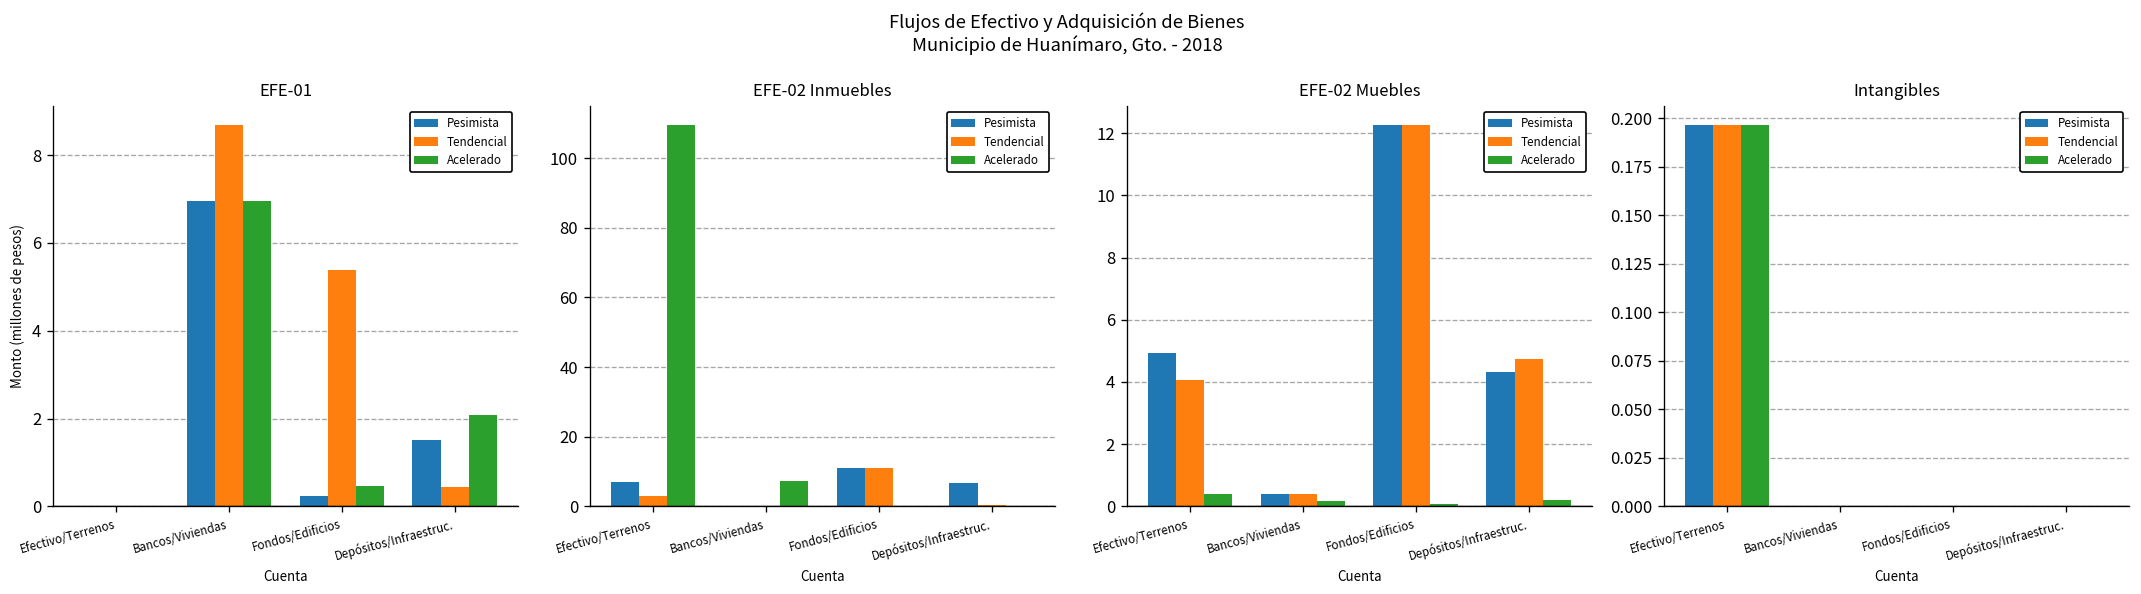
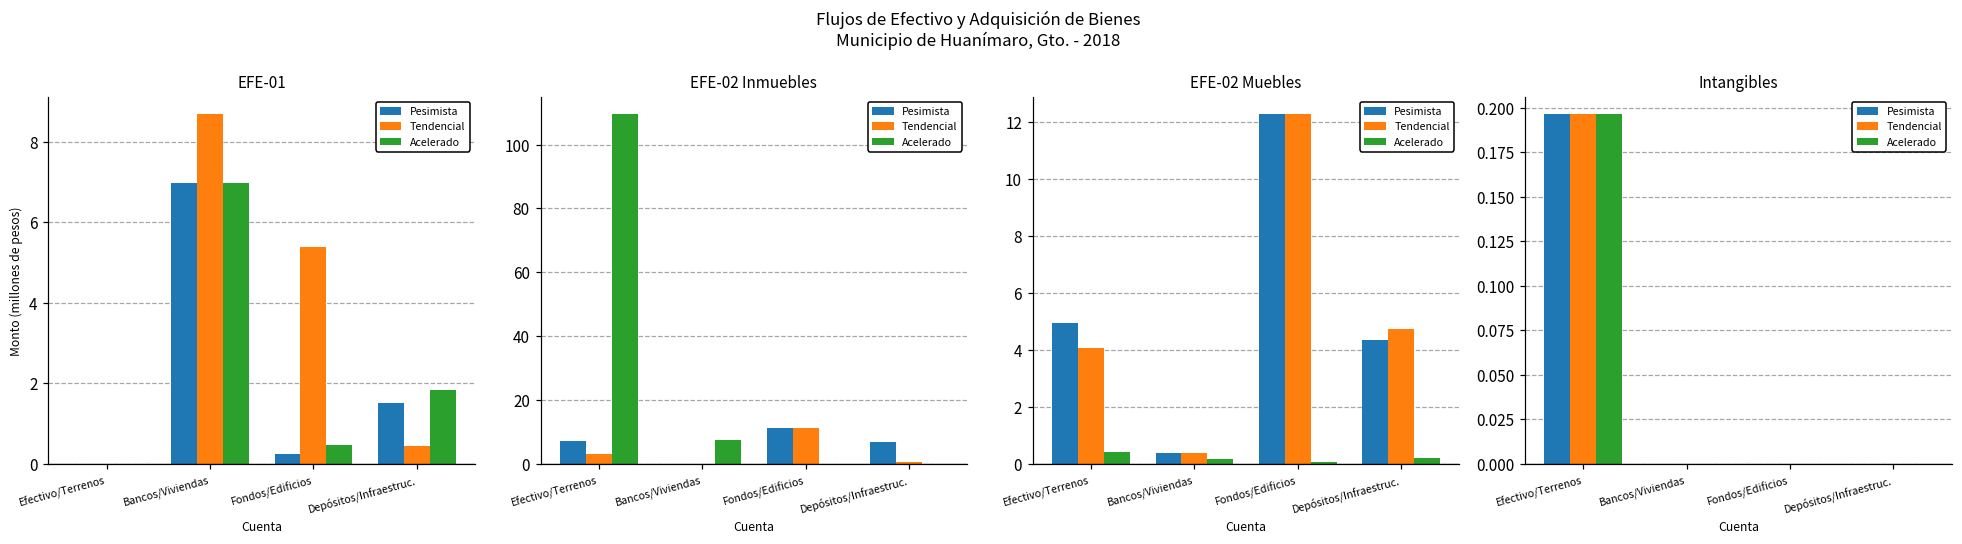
  {
    "EFE-01": {
      "Pesimista": {
        "Efectivo/Terrenos": 0.0,
        "Bancos/Viviendas": 7.0,
        "Fondos/Edificios": 0.2,
        "Depósitos/Infraestruc.": 1.5
      },
      "Tendencial": {
        "Efectivo/Terrenos": 0.0,
        "Bancos/Viviendas": 8.7,
        "Fondos/Edificios": 5.4,
        "Depósitos/Infraestruc.": 0.4
      },
      "Acelerado": {
        "Efectivo/Terrenos": 0.0,
        "Bancos/Viviendas": 7.0,
        "Fondos/Edificios": 0.5,
-       "Depósitos/Infraestruc.": 2.1
+       "Depósitos/Infraestruc.": 1.8
      }
    },
    "EFE-02 Inmuebles": {
      "Pesimista": {
        "Efectivo/Terrenos": 7,
        "Bancos/Viviendas": 0,
        "Fondos/Edificios": 11,
        "Depósitos/Infraestruc.": 7
      },
      "Tendencial": {
        "Efectivo/Terrenos": 3,
        "Bancos/Viviendas": 0,
        "Fondos/Edificios": 11
      },
      "Acelerado": {
        "Efectivo/Terrenos": 109,
        "Bancos/Viviendas": 7,
        "Fondos/Edificios": 0,
        "Depósitos/Infraestruc.": 0
      }
    },
    "EFE-02 Muebles": {
      "Pesimista": {
        "Efectivo/Terrenos": 4.9,
        "Bancos/Viviendas": 0.4,
        "Fondos/Edificios": 12.3,
        "Depósitos/Infraestruc.": 4.3
      },
      "Tendencial": {
        "Efectivo/Terrenos": 4.1,
        "Bancos/Viviendas": 0.4,
        "Fondos/Edificios": 12.3,
        "Depósitos/Infraestruc.": 4.7
      },
      "Acelerado": {
        "Efectivo/Terrenos": 0.4,
        "Bancos/Viviendas": 0.2,
        "Depósitos/Infraestruc.": 0.2
      }
    },
    "Intangibles": {
      "Pesimista": {
        "Efectivo/Terrenos": 0.196,
        "Bancos/Viviendas": 0.000,
        "Fondos/Edificios": 0.000,
        "Depósitos/Infraestruc.": 0.000
      },
      "Tendencial": {
        "Efectivo/Terrenos": 0.196,
        "Bancos/Viviendas": 0.000,
        "Fondos/Edificios": 0.000,
        "Depósitos/Infraestruc.": 0.000
      },
      "Acelerado": {
        "Efectivo/Terrenos": 0.196,
        "Bancos/Viviendas": 0.000,
        "Fondos/Edificios": 0.000,
        "Depósitos/Infraestruc.": 0.000
      }
    }
  }
